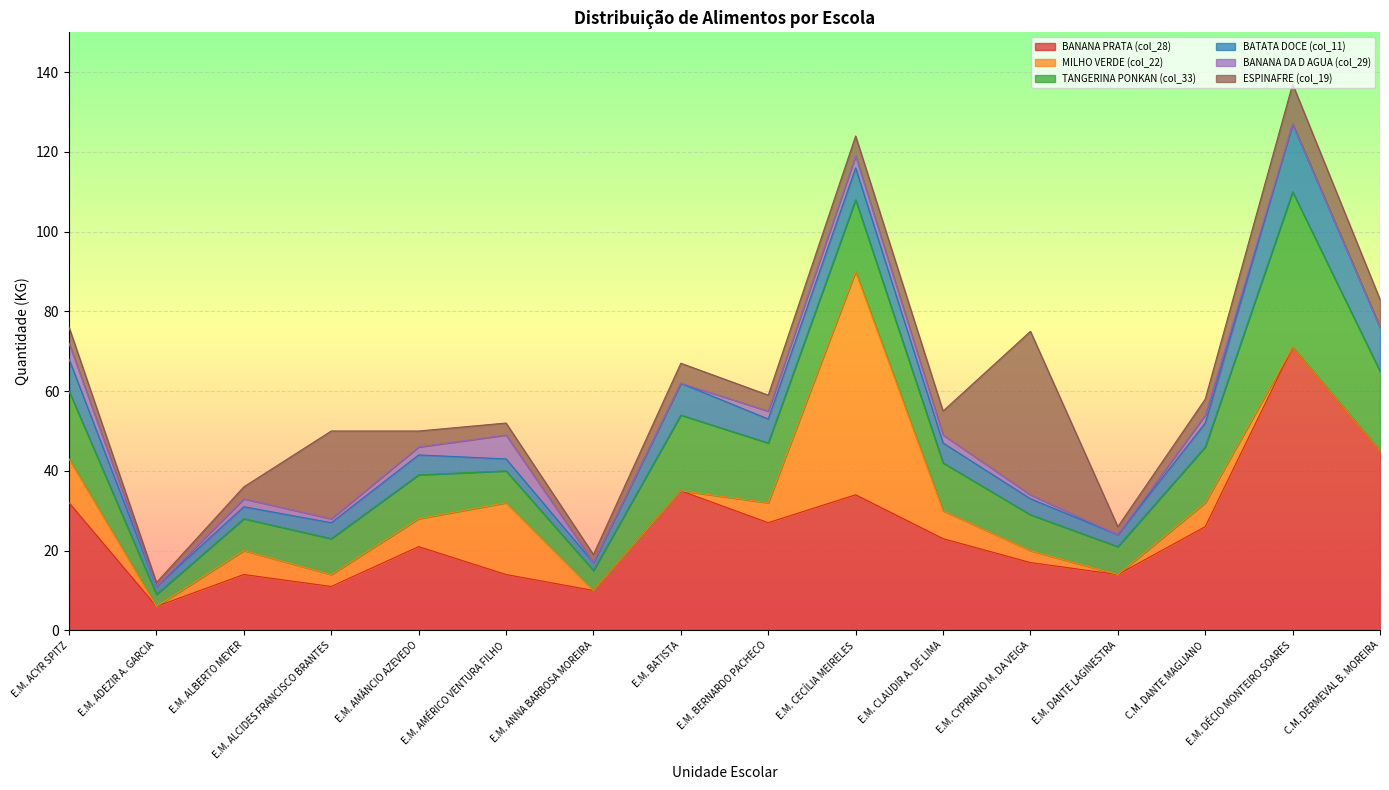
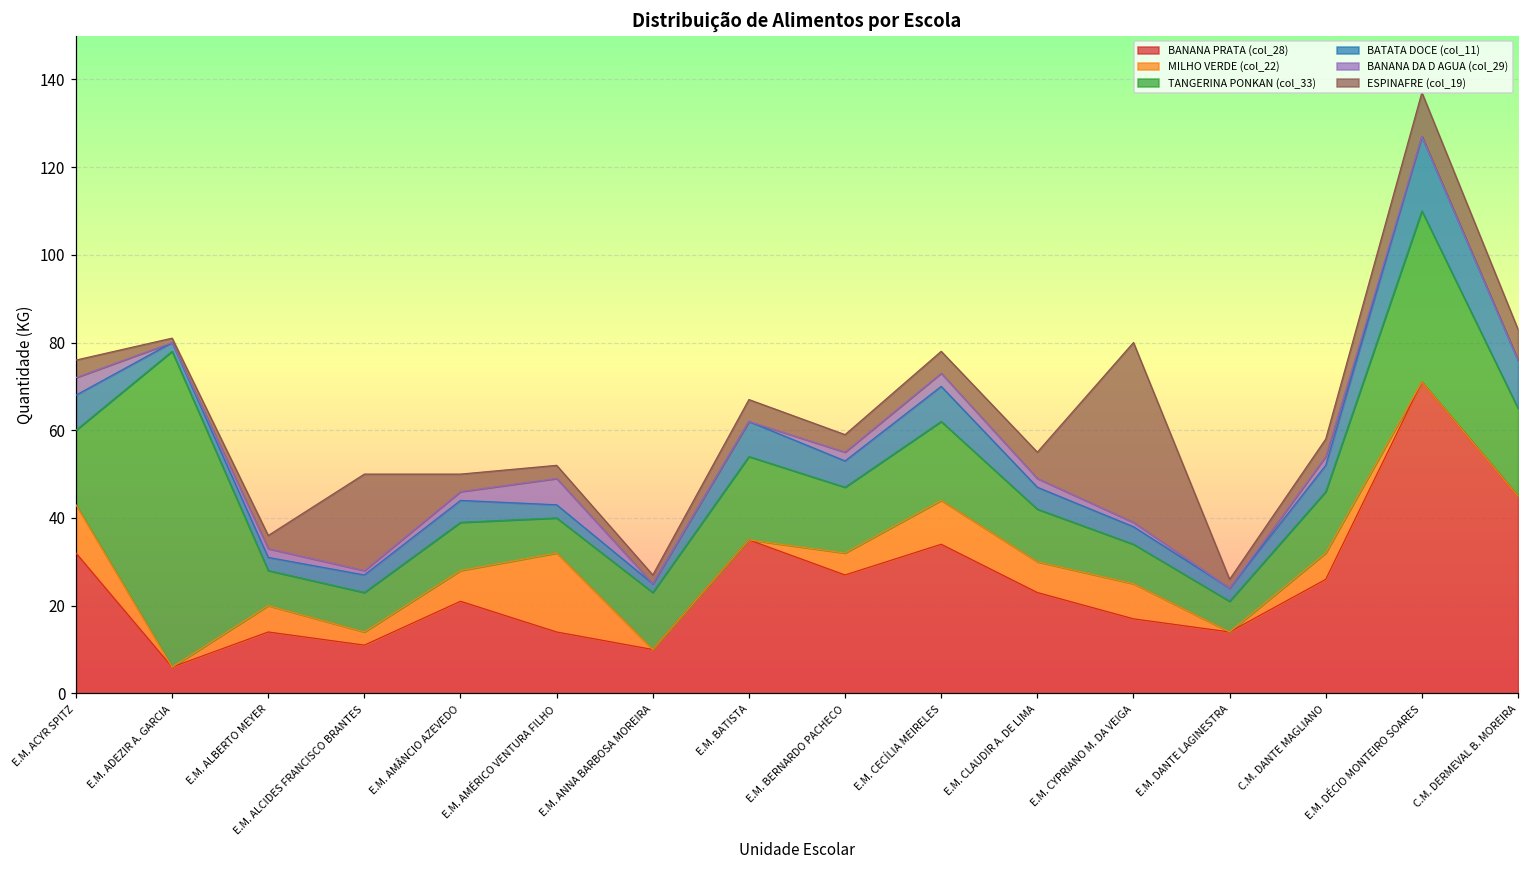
  {
    "BANANA PRATA (col_28)": {
      "E.M. ACYR SPITZ": 32,
      "E.M. ALBERTO MEYER": 14,
      "E.M. ALCIDES FRANCISCO BRANTES": 11,
      "E.M. AMÂNCIO AZEVEDO": 21,
      "E.M. AMÉRICO VENTURA FILHO": 14,
      "E.M. BERNARDO PACHECO": 27,
      "E.M. CECÍLIA MEIRELES": 34,
      "E.M. CLAUDIR A. DE LIMA": 23,
      "E.M. CYPRIANO M. DA VEIGA": 17,
      "C.M. DANTE MAGLIANO": 26
    },
    "MILHO VERDE (col_22)": {
      "E.M. ACYR SPITZ": 11,
      "E.M. ALBERTO MEYER": 6,
      "E.M. ALCIDES FRANCISCO BRANTES": 3,
      "E.M. AMÂNCIO AZEVEDO": 7,
      "E.M. AMÉRICO VENTURA FILHO": 18,
      "E.M. BERNARDO PACHECO": 5,
-     "E.M. CECÍLIA MEIRELES": 56,
+     "E.M. CECÍLIA MEIRELES": 10,
      "E.M. CLAUDIR A. DE LIMA": 7,
-     "E.M. CYPRIANO M. DA VEIGA": 3,
+     "E.M. CYPRIANO M. DA VEIGA": 8,
      "C.M. DANTE MAGLIANO": 6
    },
    "TANGERINA PONKAN (col_33)": {
      "E.M. ACYR SPITZ": 17,
-     "E.M. ADEZIR A. GARCIA": 3,
+     "E.M. ADEZIR A. GARCIA": 72,
      "E.M. ALBERTO MEYER": 8,
      "E.M. ALCIDES FRANCISCO BRANTES": 9,
      "E.M. AMÂNCIO AZEVEDO": 11,
      "E.M. AMÉRICO VENTURA FILHO": 8,
-     "E.M. ANNA BARBOSA MOREIRA": 5,
+     "E.M. ANNA BARBOSA MOREIRA": 13,
      "E.M. BATISTA": 19,
      "E.M. BERNARDO PACHECO": 15,
      "E.M. CECÍLIA MEIRELES": 18,
      "E.M. CLAUDIR A. DE LIMA": 12,
      "E.M. CYPRIANO M. DA VEIGA": 9,
      "E.M. DANTE LAGINESTRA": 7,
      "C.M. DANTE MAGLIANO": 14,
      "E.M. DÉCIO MONTEIRO SOARES": 39,
      "C.M. DERMEVAL B. MOREIRA": 20
    },
    "BATATA DOCE (col_11)": {
      "E.M. ACYR SPITZ": 8,
      "E.M. ALBERTO MEYER": 3,
      "E.M. ALCIDES FRANCISCO BRANTES": 4,
      "E.M. AMÂNCIO AZEVEDO": 5,
      "E.M. AMÉRICO VENTURA FILHO": 3,
      "E.M. BERNARDO PACHECO": 6,
      "E.M. CECÍLIA MEIRELES": 8,
      "E.M. CLAUDIR A. DE LIMA": 5,
      "E.M. CYPRIANO M. DA VEIGA": 4,
      "C.M. DANTE MAGLIANO": 6
    },
    "BANANA DA D AGUA (col_29)": {
      "E.M. ACYR SPITZ": 4,
      "E.M. ALBERTO MEYER": 2,
      "E.M. ALCIDES FRANCISCO BRANTES": 1,
      "E.M. AMÂNCIO AZEVEDO": 2,
      "E.M. AMÉRICO VENTURA FILHO": 6,
      "E.M. BERNARDO PACHECO": 2,
      "E.M. CECÍLIA MEIRELES": 3,
      "E.M. CLAUDIR A. DE LIMA": 2,
      "E.M. CYPRIANO M. DA VEIGA": 1,
      "C.M. DANTE MAGLIANO": 2
    },
    "ESPINAFRE (col_19)": {
      "E.M. ACYR SPITZ": 4,
      "E.M. ADEZIR A. GARCIA": 1,
      "E.M. ALBERTO MEYER": 3,
      "E.M. ALCIDES FRANCISCO BRANTES": 22,
      "E.M. AMÂNCIO AZEVEDO": 4,
      "E.M. AMÉRICO VENTURA FILHO": 3,
      "E.M. ANNA BARBOSA MOREIRA": 2,
      "E.M. BATISTA": 5,
      "E.M. BERNARDO PACHECO": 4,
      "E.M. CECÍLIA MEIRELES": 5,
      "E.M. CLAUDIR A. DE LIMA": 6,
      "E.M. CYPRIANO M. DA VEIGA": 41,
      "E.M. DANTE LAGINESTRA": 2,
      "C.M. DANTE MAGLIANO": 4,
      "C.M. DERMEVAL B. MOREIRA": 7
    }
  }
